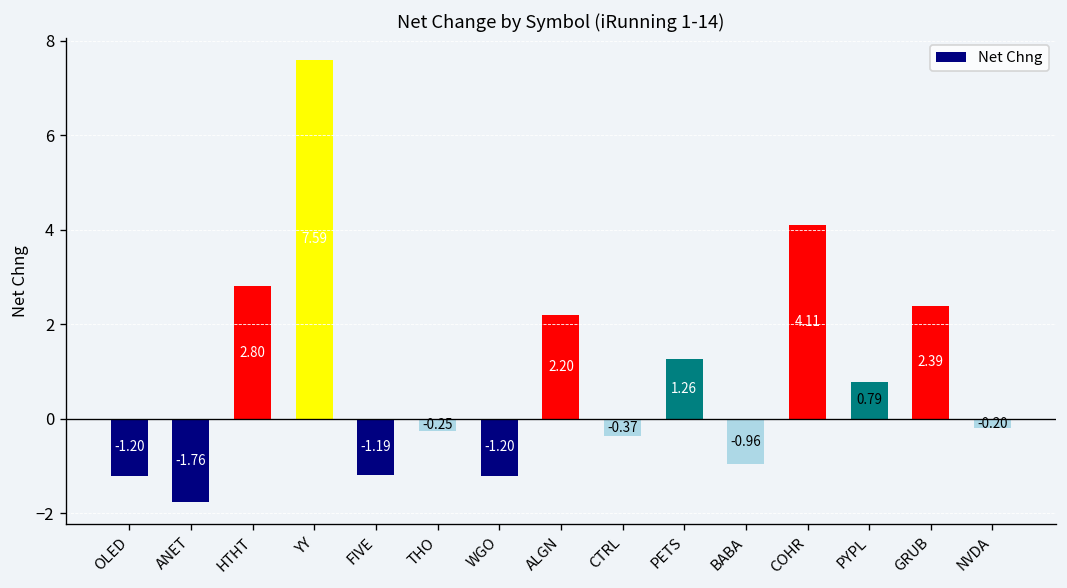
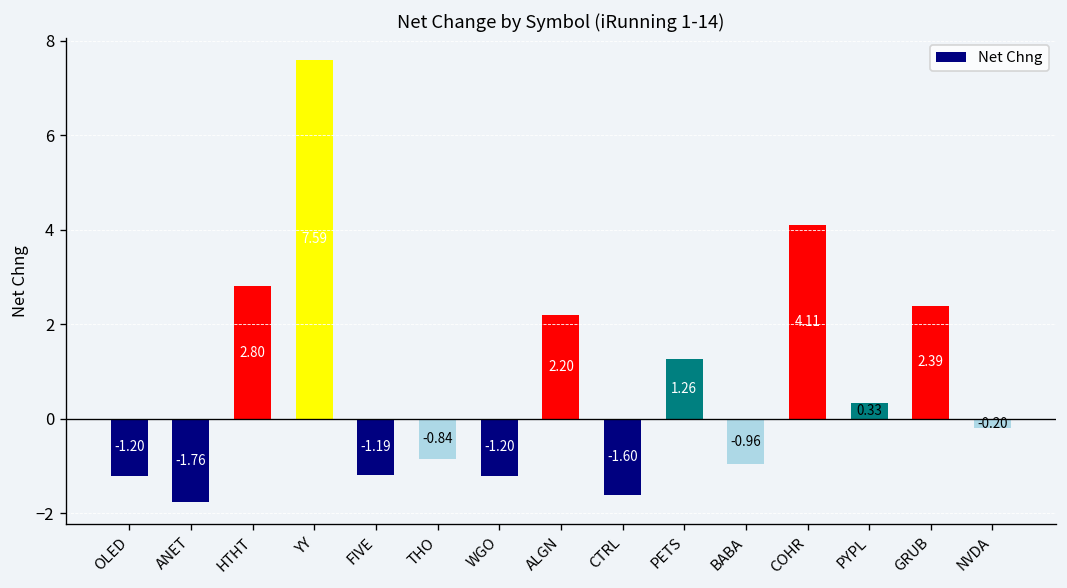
  {
    "OLED": -1.20,
    "ANET": -1.76,
    "HTHT": 2.80,
    "YY": 7.59,
    "FIVE": -1.19,
-   "THO": -0.25,
+   "THO": -0.84,
    "WGO": -1.20,
    "ALGN": 2.20,
-   "CTRL": -0.37,
+   "CTRL": -1.60,
    "PETS": 1.26,
    "BABA": -0.96,
    "COHR": 4.11,
-   "PYPL": 0.79,
+   "PYPL": 0.33,
    "GRUB": 2.39,
    "NVDA": -0.20
  }
